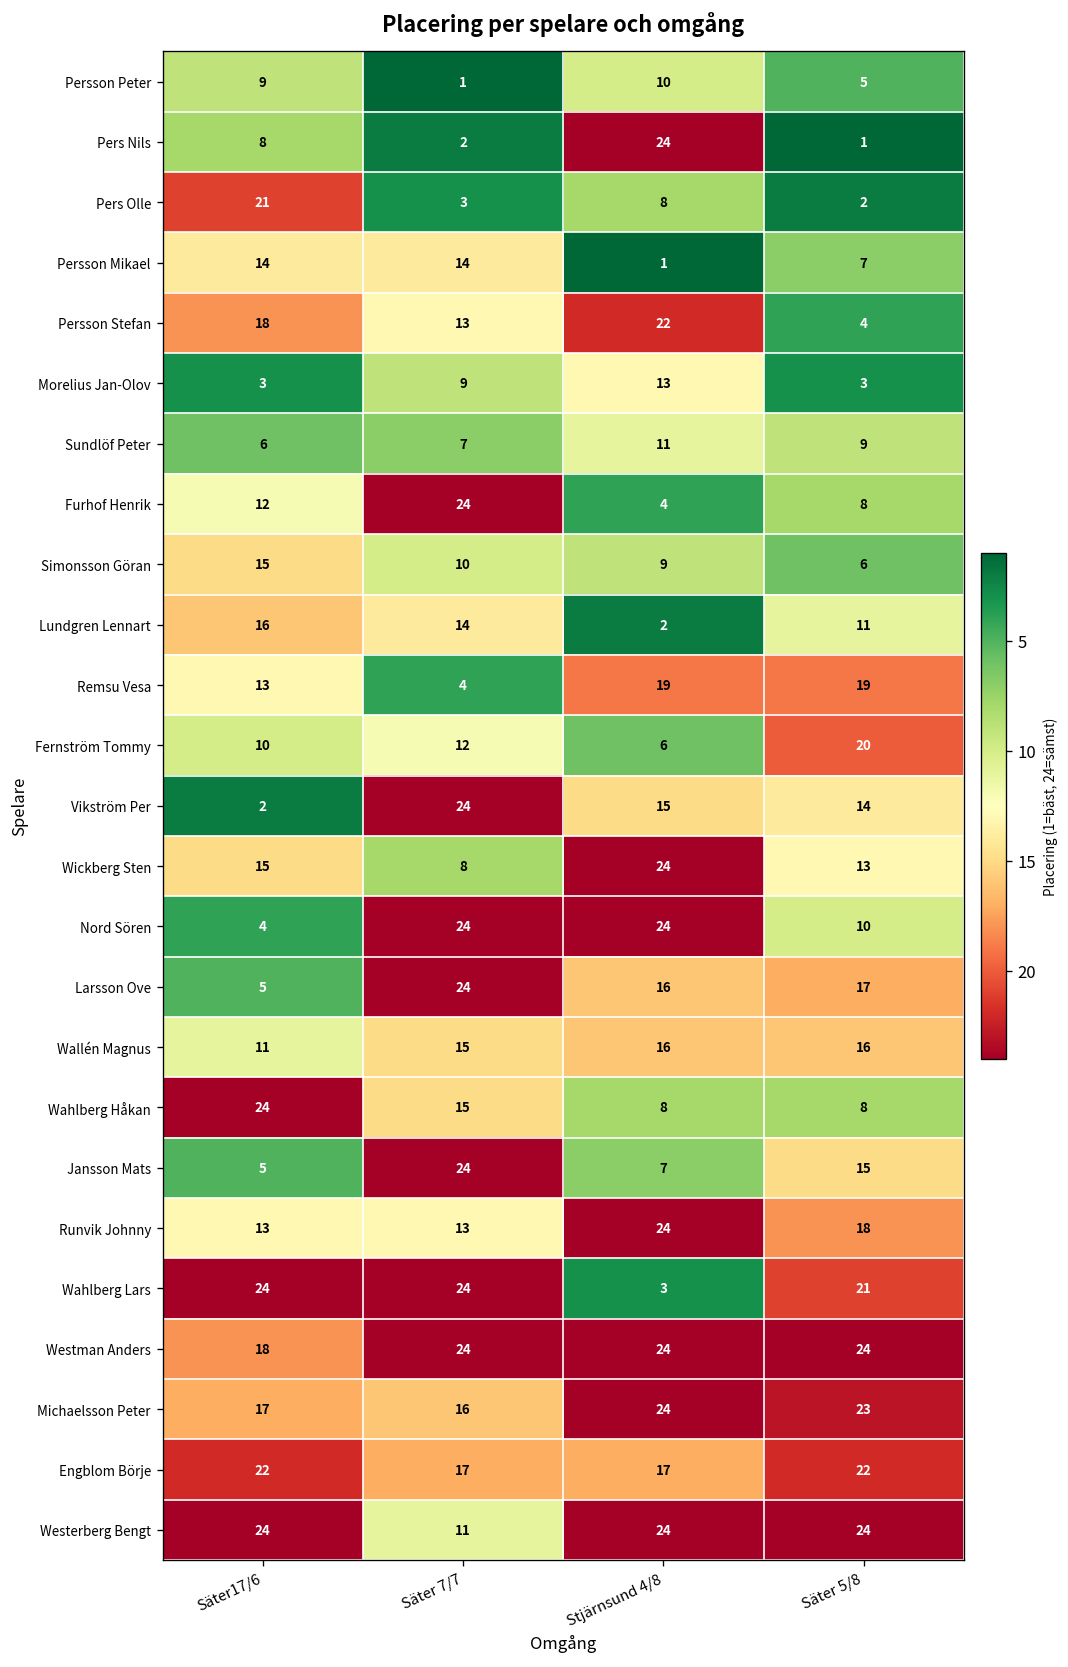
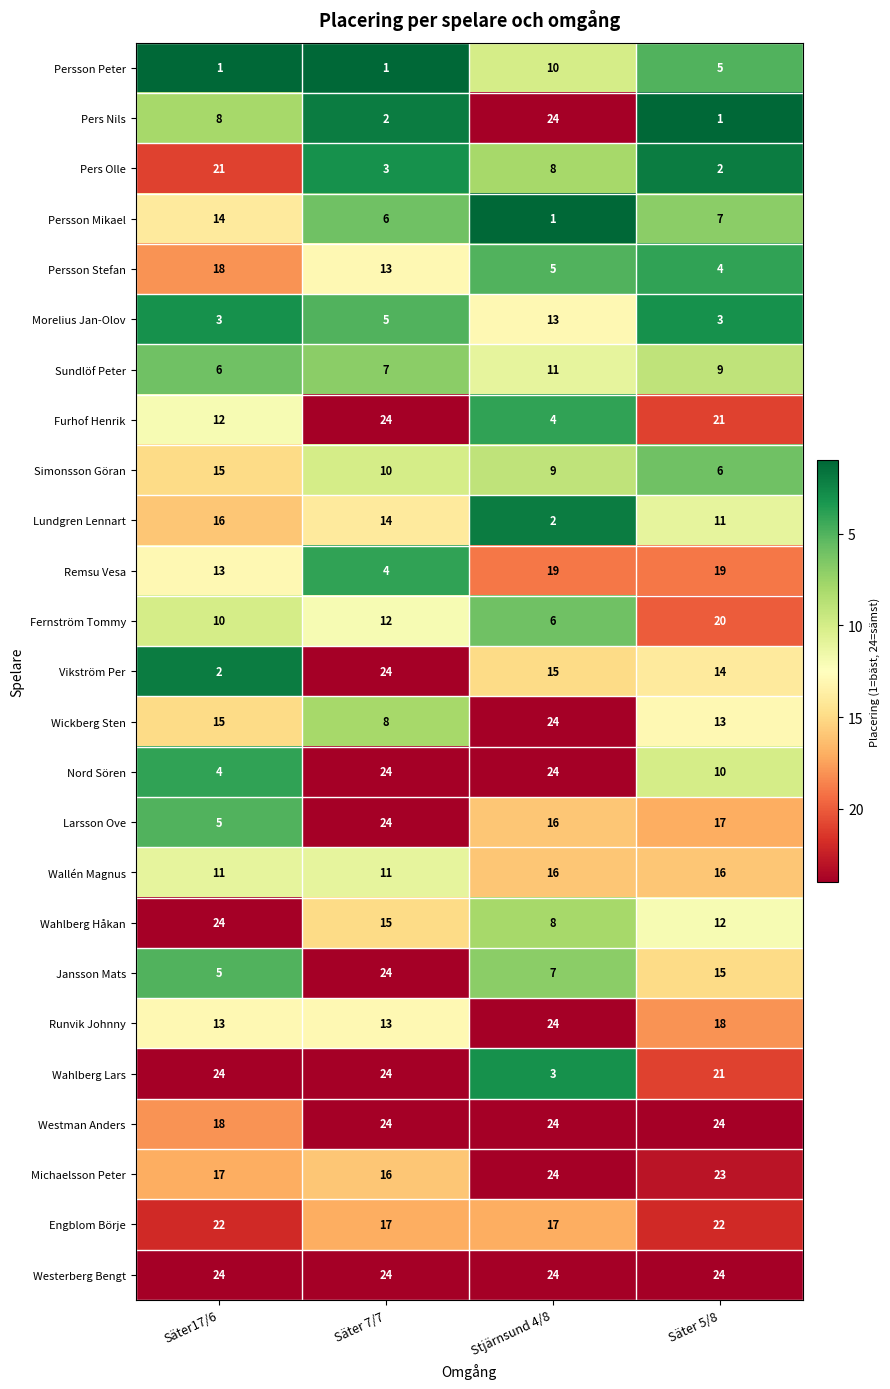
  {
    "Persson Peter": {
-     "Säter17/6": 9,
+     "Säter17/6": 1,
      "Säter 7/7": 1,
      "Stjärnsund 4/8": 10,
      "Säter 5/8": 5
    },
    "Pers Nils": {
      "Säter17/6": 8,
      "Säter 7/7": 2,
      "Stjärnsund 4/8": 24,
      "Säter 5/8": 1
    },
    "Pers Olle": {
      "Säter17/6": 21,
      "Säter 7/7": 3,
      "Stjärnsund 4/8": 8,
      "Säter 5/8": 2
    },
    "Persson Mikael": {
      "Säter17/6": 14,
-     "Säter 7/7": 14,
+     "Säter 7/7": 6,
      "Stjärnsund 4/8": 1,
      "Säter 5/8": 7
    },
    "Persson Stefan": {
      "Säter17/6": 18,
      "Säter 7/7": 13,
-     "Stjärnsund 4/8": 22,
+     "Stjärnsund 4/8": 5,
      "Säter 5/8": 4
    },
    "Morelius Jan-Olov": {
      "Säter17/6": 3,
-     "Säter 7/7": 9,
+     "Säter 7/7": 5,
      "Stjärnsund 4/8": 13,
      "Säter 5/8": 3
    },
    "Sundlöf Peter": {
      "Säter17/6": 6,
      "Säter 7/7": 7,
      "Stjärnsund 4/8": 11,
      "Säter 5/8": 9
    },
    "Furhof Henrik": {
      "Säter17/6": 12,
      "Säter 7/7": 24,
      "Stjärnsund 4/8": 4,
-     "Säter 5/8": 8
+     "Säter 5/8": 21
    },
    "Simonsson Göran": {
      "Säter17/6": 15,
      "Säter 7/7": 10,
      "Stjärnsund 4/8": 9,
      "Säter 5/8": 6
    },
    "Lundgren Lennart": {
      "Säter17/6": 16,
      "Säter 7/7": 14,
      "Stjärnsund 4/8": 2,
      "Säter 5/8": 11
    },
    "Remsu Vesa": {
      "Säter17/6": 13,
      "Säter 7/7": 4,
      "Stjärnsund 4/8": 19,
      "Säter 5/8": 19
    },
    "Fernström Tommy": {
      "Säter17/6": 10,
      "Säter 7/7": 12,
      "Stjärnsund 4/8": 6,
      "Säter 5/8": 20
    },
    "Vikström Per": {
      "Säter17/6": 2,
      "Säter 7/7": 24,
      "Stjärnsund 4/8": 15,
      "Säter 5/8": 14
    },
    "Wickberg Sten": {
      "Säter17/6": 15,
      "Säter 7/7": 8,
      "Stjärnsund 4/8": 24,
      "Säter 5/8": 13
    },
    "Nord Sören": {
      "Säter17/6": 4,
      "Säter 7/7": 24,
      "Stjärnsund 4/8": 24,
      "Säter 5/8": 10
    },
    "Larsson Ove": {
      "Säter17/6": 5,
      "Säter 7/7": 24,
      "Stjärnsund 4/8": 16,
      "Säter 5/8": 17
    },
    "Wallén Magnus": {
      "Säter17/6": 11,
-     "Säter 7/7": 15,
+     "Säter 7/7": 11,
      "Stjärnsund 4/8": 16,
      "Säter 5/8": 16
    },
    "Wahlberg Håkan": {
      "Säter17/6": 24,
      "Säter 7/7": 15,
      "Stjärnsund 4/8": 8,
-     "Säter 5/8": 8
+     "Säter 5/8": 12
    },
    "Jansson Mats": {
      "Säter17/6": 5,
      "Säter 7/7": 24,
      "Stjärnsund 4/8": 7,
      "Säter 5/8": 15
    },
    "Runvik Johnny": {
      "Säter17/6": 13,
      "Säter 7/7": 13,
      "Stjärnsund 4/8": 24,
      "Säter 5/8": 18
    },
    "Wahlberg Lars": {
      "Säter17/6": 24,
      "Säter 7/7": 24,
      "Stjärnsund 4/8": 3,
      "Säter 5/8": 21
    },
    "Westman Anders": {
      "Säter17/6": 18,
      "Säter 7/7": 24,
      "Stjärnsund 4/8": 24,
      "Säter 5/8": 24
    },
    "Michaelsson Peter": {
      "Säter17/6": 17,
      "Säter 7/7": 16,
      "Stjärnsund 4/8": 24,
      "Säter 5/8": 23
    },
    "Engblom Börje": {
      "Säter17/6": 22,
      "Säter 7/7": 17,
      "Stjärnsund 4/8": 17,
      "Säter 5/8": 22
    },
    "Westerberg Bengt": {
      "Säter17/6": 24,
-     "Säter 7/7": 11,
+     "Säter 7/7": 24,
      "Stjärnsund 4/8": 24,
      "Säter 5/8": 24
    }
  }
